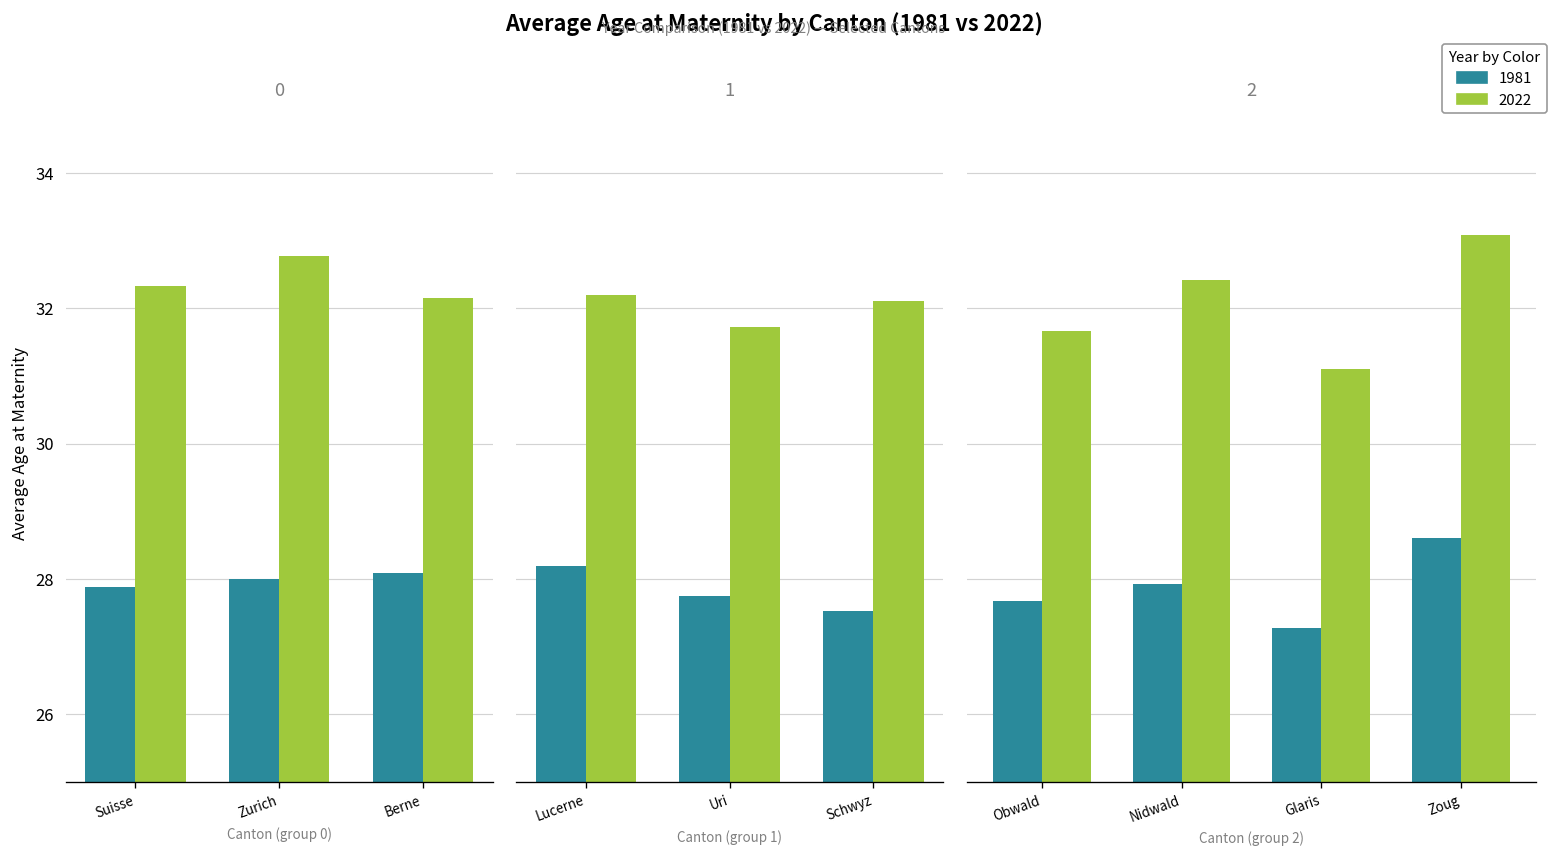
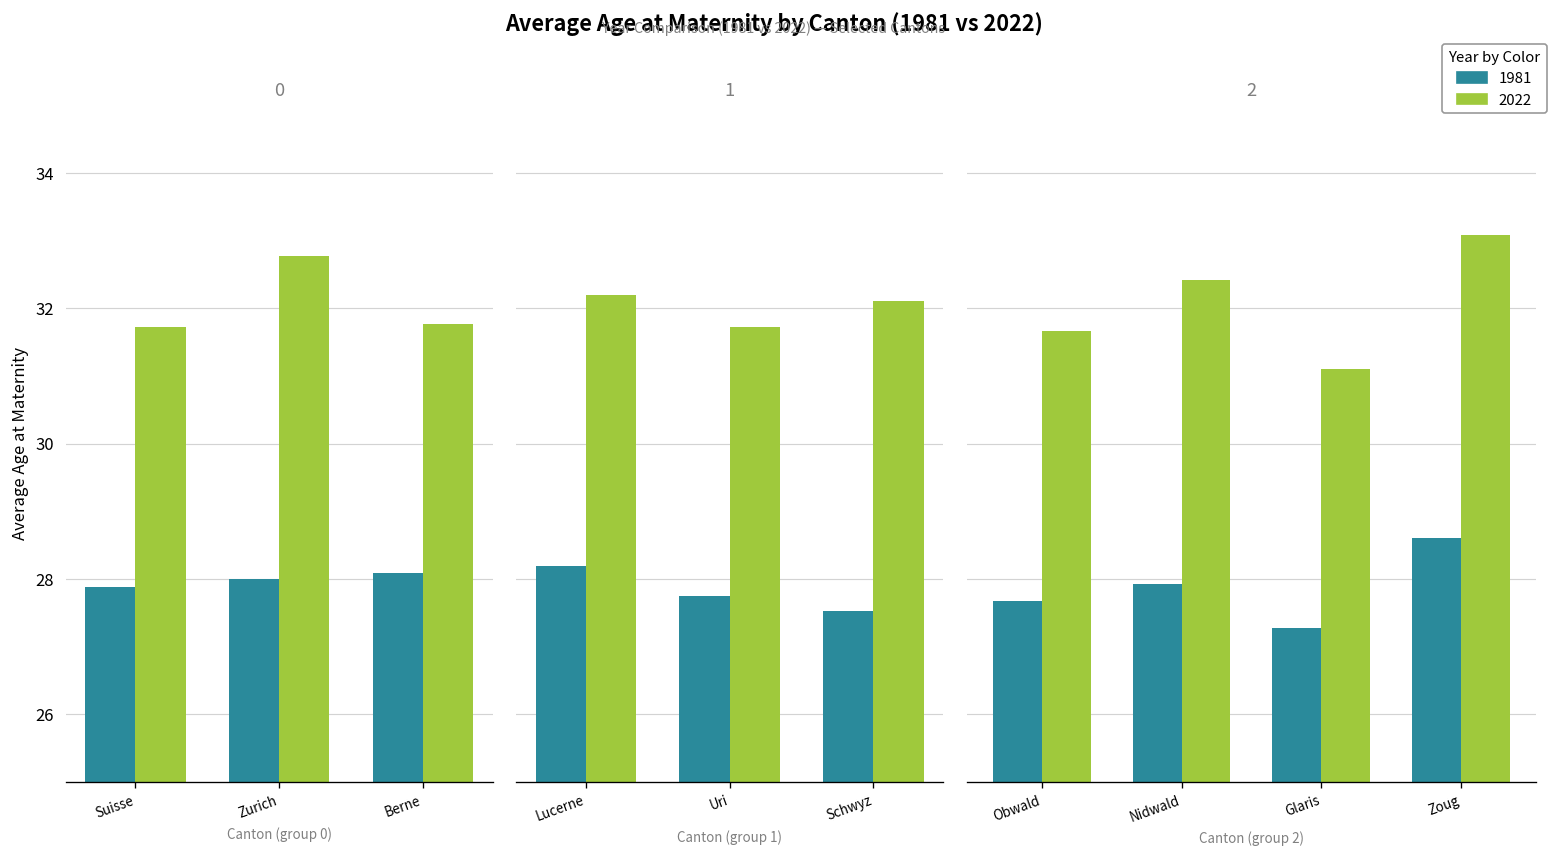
  {
    "0": {
      "1981": {
        "Suisse": 27.9,
        "Zurich": 28.0,
        "Berne": 28.1
      },
      "2022": {
-       "Suisse": 32.3,
+       "Suisse": 31.7,
        "Zurich": 32.8,
-       "Berne": 32.2
+       "Berne": 31.8
      }
    }
  }
